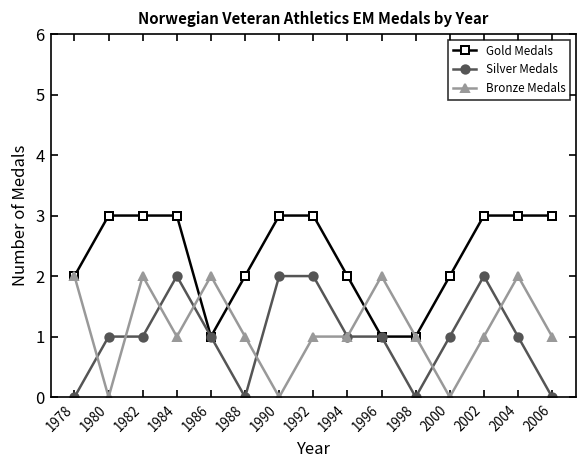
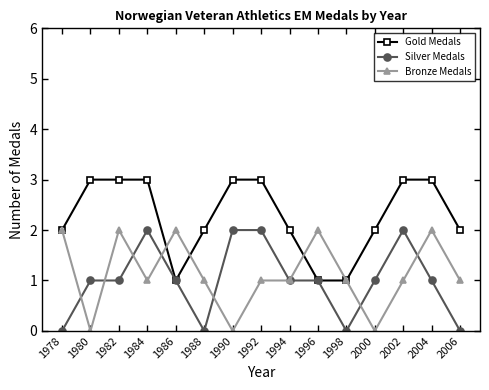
  {
    "Gold Medals": {
      "1980": 3,
      "1982": 3,
      "1984": 3,
      "1988": 2,
      "1990": 3,
      "1992": 3,
      "1994": 2,
      "2000": 2,
      "2002": 3,
      "2004": 3,
-     "2006": 3
+     "2006": 2
    },
    "Silver Medals": {
      "1978": 0,
      "1980": 1,
      "1982": 1,
      "1984": 2,
      "1988": 0,
      "1990": 2,
      "1992": 2,
      "1998": 0,
      "2000": 1,
      "2002": 2,
      "2004": 1,
      "2006": 0
    },
    "Bronze Medals": {
      "1980": 0,
      "1982": 2,
      "1984": 1,
      "1986": 2,
      "1988": 1,
      "1990": 0,
      "1992": 1,
      "1996": 2,
      "2000": 0,
      "2002": 1,
      "2004": 2,
      "2006": 1
    }
  }
